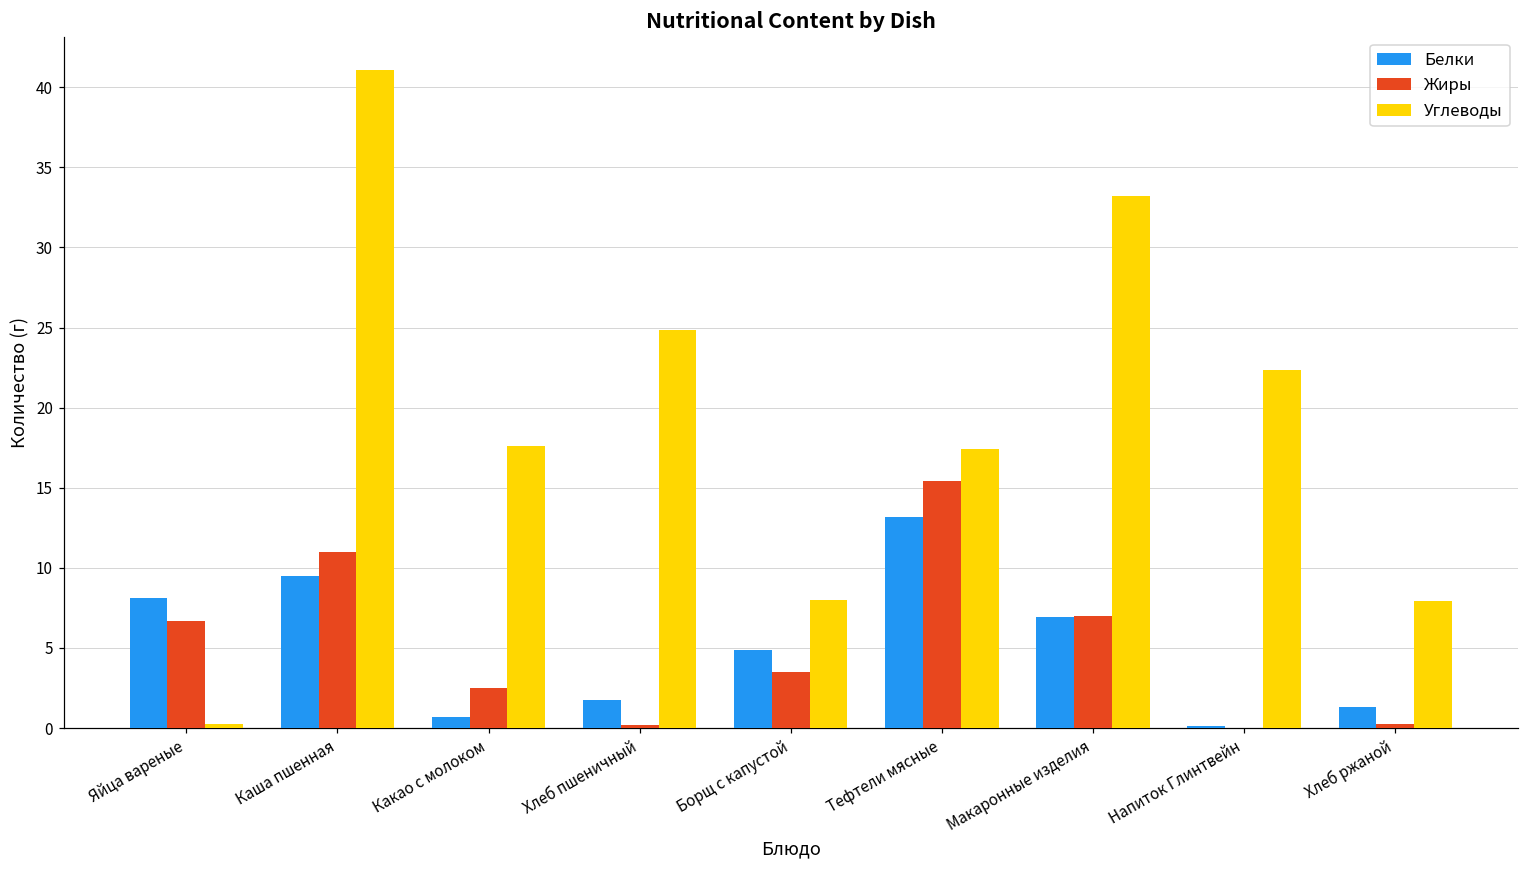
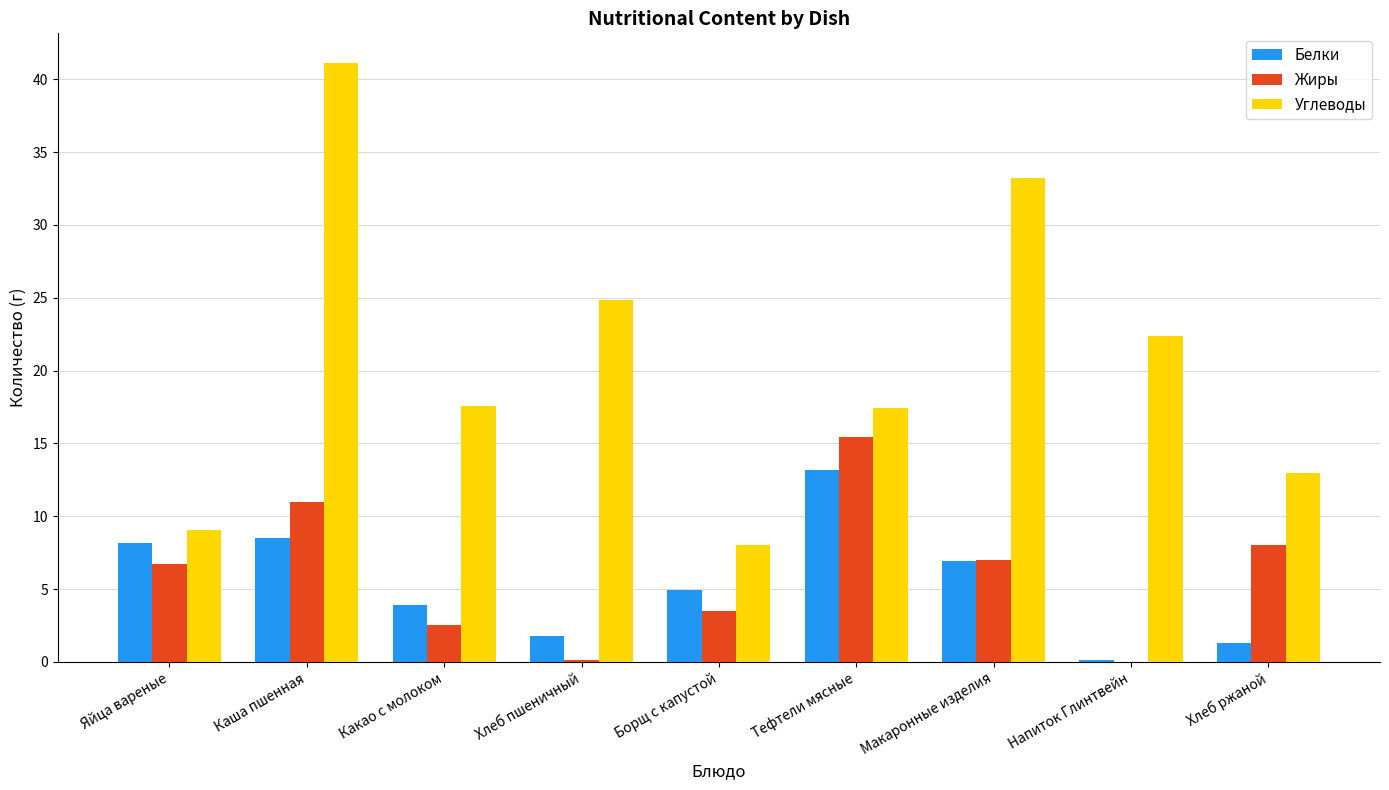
  {
    "Белки": {
      "Яйца вареные": 8.1,
-     "Каша пшенная": 9.5,
-     "Какао с молоком": 0.7,
+     "Каша пшенная": 8.5,
+     "Какао с молоком": 3.9,
      "Хлеб пшеничный": 1.8,
      "Борщ с капустой": 4.9,
      "Тефтели мясные": 13.2,
      "Макаронные изделия": 6.9,
      "Хлеб ржаной": 1.3
    },
    "Жиры": {
      "Яйца вареные": 6.7,
      "Каша пшенная": 11.0,
      "Какао с молоком": 2.5,
      "Борщ с капустой": 3.5,
      "Тефтели мясные": 15.5,
      "Макаронные изделия": 7.0,
-     "Хлеб ржаной": 0.2
+     "Хлеб ржаной": 8.0
    },
    "Углеводы": {
-     "Яйца вареные": 0.3,
+     "Яйца вареные": 9.1,
      "Каша пшенная": 41.1,
      "Какао с молоком": 17.6,
      "Хлеб пшеничный": 24.8,
      "Борщ с капустой": 8.0,
      "Тефтели мясные": 17.4,
      "Макаронные изделия": 33.2,
      "Напиток Глинтвейн": 22.4,
-     "Хлеб ржаной": 7.9
+     "Хлеб ржаной": 12.9
    }
  }
